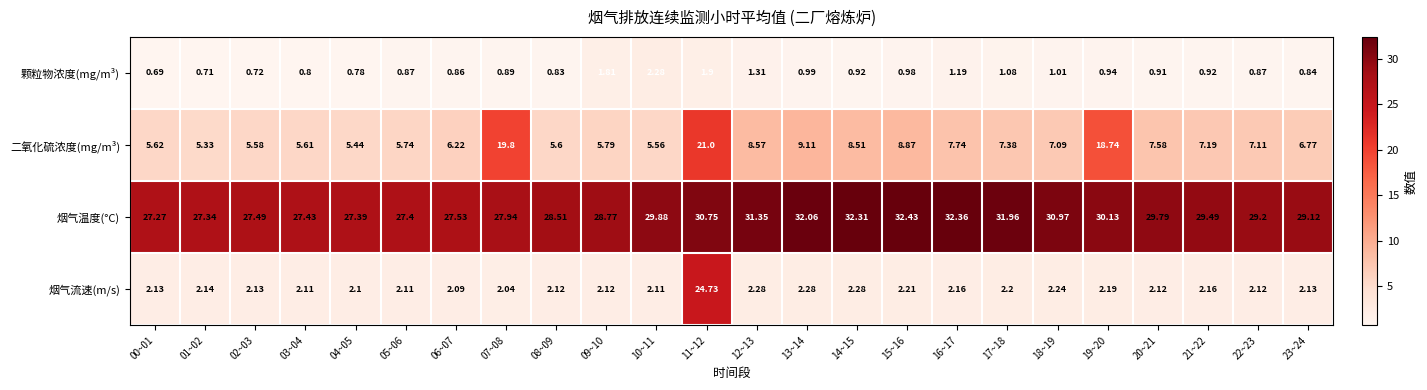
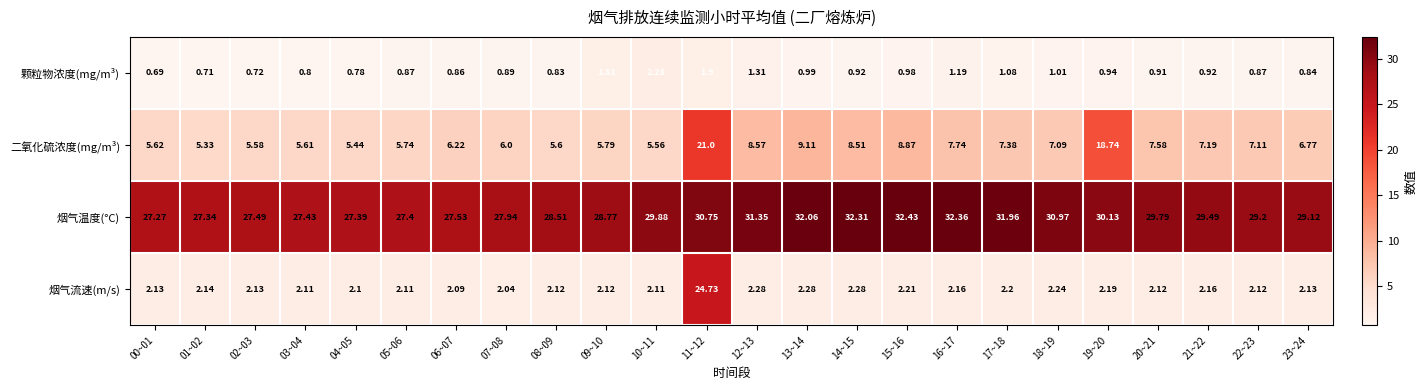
  {
    "颗粒物浓度(mg/m³)": {
      "00~01": 0.69,
      "01~02": 0.71,
      "02~03": 0.72,
      "03~04": 0.8,
      "04~05": 0.78,
      "05~06": 0.87,
      "06~07": 0.86,
      "07~08": 0.89,
      "08~09": 0.83,
      "12~13": 1.31,
      "13~14": 0.99,
      "14~15": 0.92,
      "15~16": 0.98,
      "16~17": 1.19,
      "17~18": 1.08,
      "18~19": 1.01,
      "19~20": 0.94,
      "20~21": 0.91,
      "21~22": 0.92,
      "22~23": 0.87,
      "23~24": 0.84
    },
    "二氧化硫浓度(mg/m³)": {
      "00~01": 5.62,
      "01~02": 5.33,
      "02~03": 5.58,
      "03~04": 5.61,
      "04~05": 5.44,
      "05~06": 5.74,
      "06~07": 6.22,
-     "07~08": 19.8,
+     "07~08": 6.0,
      "08~09": 5.6,
      "09~10": 5.79,
      "10~11": 5.56,
      "11~12": 21.0,
      "12~13": 8.57,
      "13~14": 9.11,
      "14~15": 8.51,
      "15~16": 8.87,
      "16~17": 7.74,
      "17~18": 7.38,
      "18~19": 7.09,
      "19~20": 18.74,
      "20~21": 7.58,
      "21~22": 7.19,
      "22~23": 7.11,
      "23~24": 6.77
    },
    "烟气温度(°C)": {
      "00~01": 27.27,
      "01~02": 27.34,
      "02~03": 27.49,
      "03~04": 27.43,
      "04~05": 27.39,
      "05~06": 27.4,
      "06~07": 27.53,
      "07~08": 27.94,
      "08~09": 28.51,
      "09~10": 28.77,
      "10~11": 29.88,
      "11~12": 30.75,
      "12~13": 31.35,
      "13~14": 32.06,
      "14~15": 32.31,
      "15~16": 32.43,
      "16~17": 32.36,
      "17~18": 31.96,
      "18~19": 30.97,
      "19~20": 30.13,
      "20~21": 29.79,
      "21~22": 29.49,
      "22~23": 29.2,
      "23~24": 29.12
    },
    "烟气流速(m/s)": {
      "00~01": 2.13,
      "01~02": 2.14,
      "02~03": 2.13,
      "03~04": 2.11,
      "04~05": 2.1,
      "05~06": 2.11,
      "06~07": 2.09,
      "07~08": 2.04,
      "08~09": 2.12,
      "09~10": 2.12,
      "10~11": 2.11,
      "11~12": 24.73,
      "12~13": 2.28,
      "13~14": 2.28,
      "14~15": 2.28,
      "15~16": 2.21,
      "16~17": 2.16,
      "17~18": 2.2,
      "18~19": 2.24,
      "19~20": 2.19,
      "20~21": 2.12,
      "21~22": 2.16,
      "22~23": 2.12,
      "23~24": 2.13
    }
  }
